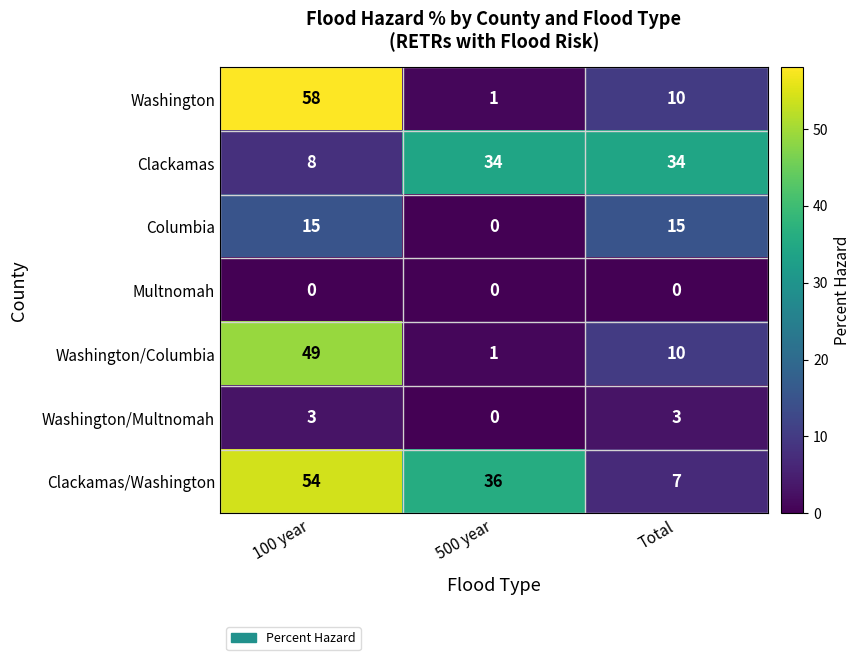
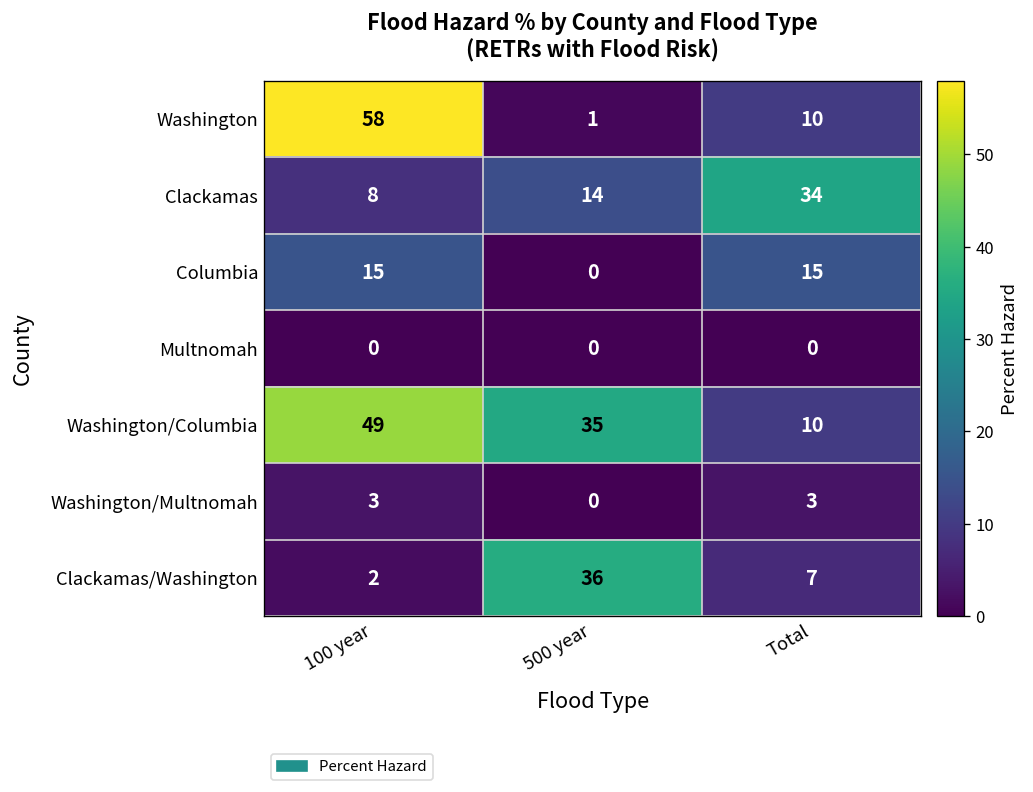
  {
    "Washington": {
      "100 year": 58,
      "500 year": 1,
      "Total": 10
    },
    "Clackamas": {
      "100 year": 8,
-     "500 year": 34,
+     "500 year": 14,
      "Total": 34
    },
    "Columbia": {
      "100 year": 15,
      "500 year": 0,
      "Total": 15
    },
    "Multnomah": {
      "100 year": 0,
      "500 year": 0,
      "Total": 0
    },
    "Washington/Columbia": {
      "100 year": 49,
-     "500 year": 1,
+     "500 year": 35,
      "Total": 10
    },
    "Washington/Multnomah": {
      "100 year": 3,
      "500 year": 0,
      "Total": 3
    },
    "Clackamas/Washington": {
-     "100 year": 54,
+     "100 year": 2,
      "500 year": 36,
      "Total": 7
    }
  }
